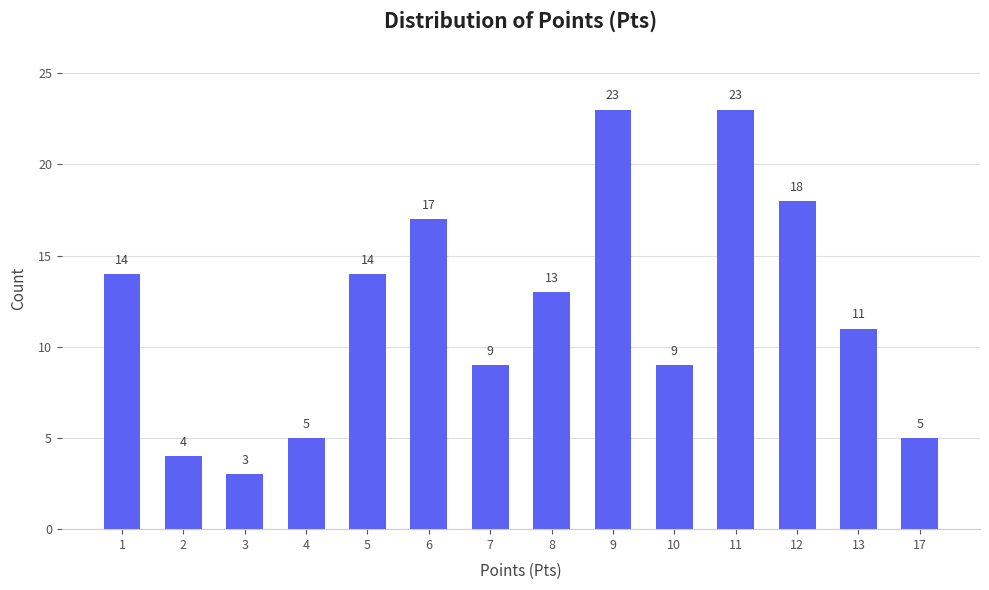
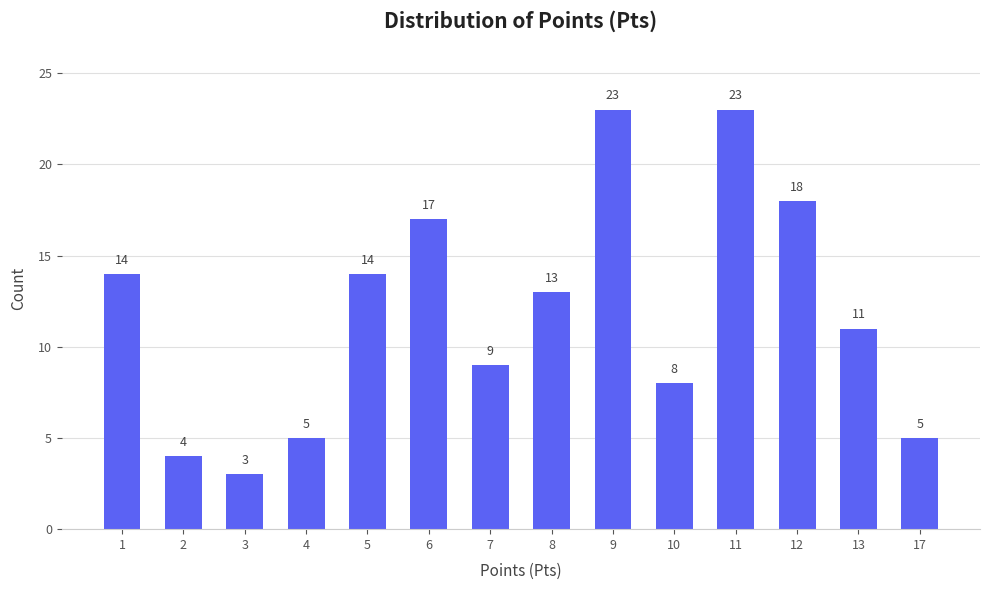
  {
    "1": 14,
    "2": 4,
    "3": 3,
    "4": 5,
    "5": 14,
    "6": 17,
    "7": 9,
    "8": 13,
    "9": 23,
-   "10": 9,
+   "10": 8,
    "11": 23,
    "12": 18,
    "13": 11,
    "17": 5
  }
